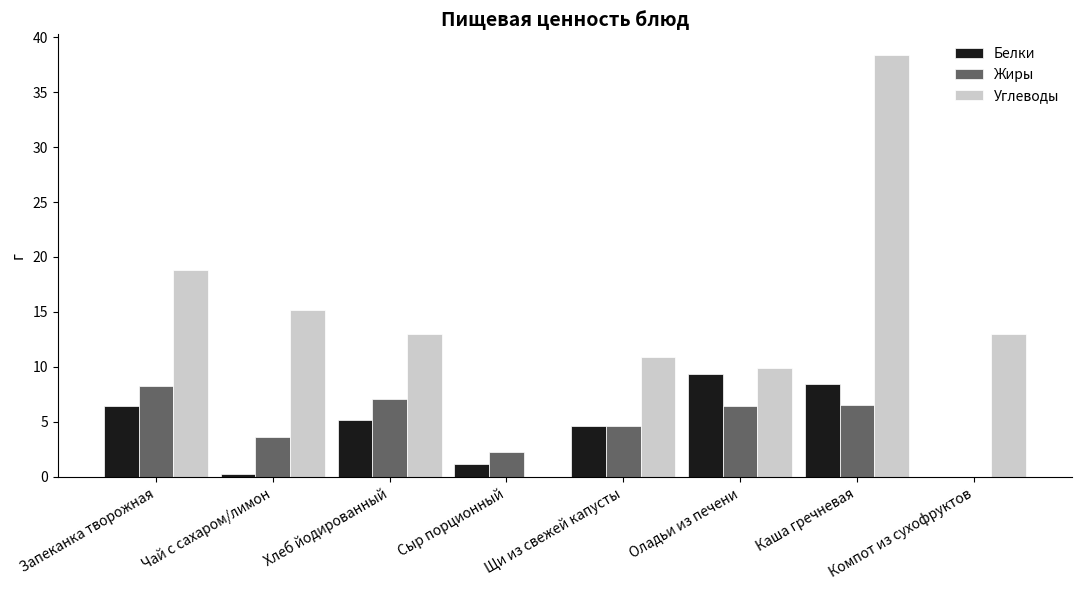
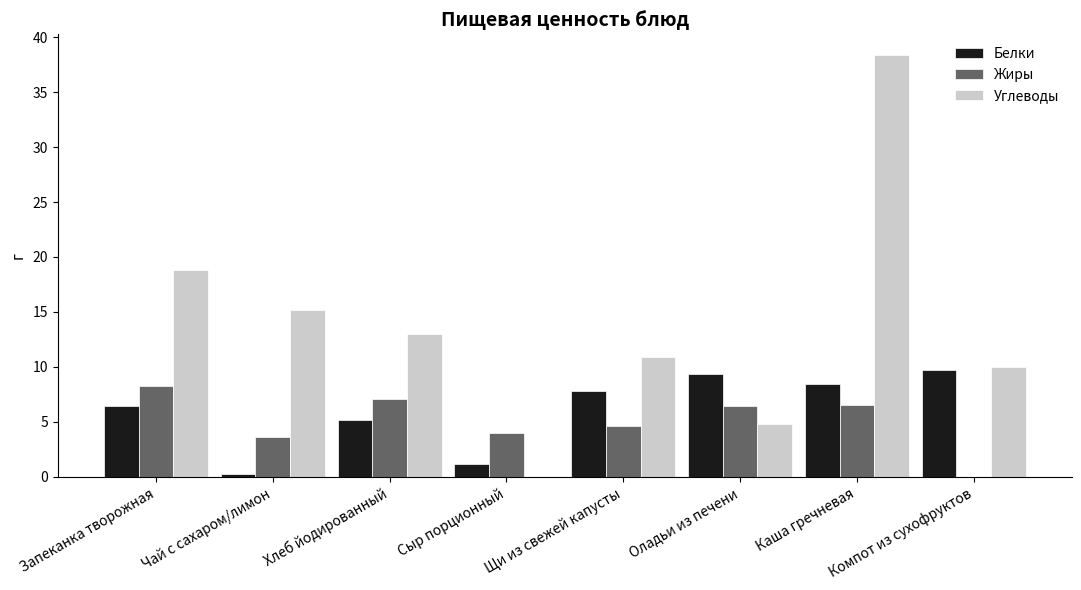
  {
    "Белки": {
      "Запеканка творожная": 6.4,
      "Чай с сахаром/лимон": 0.3,
      "Хлеб йодированный": 5.2,
      "Сыр порционный": 1.2,
-     "Щи из свежей капусты": 4.7,
+     "Щи из свежей капусты": 7.8,
      "Оладьи из печени": 9.4,
      "Каша гречневая": 8.5,
-     "Компот из сухофруктов": 0.0
+     "Компот из сухофруктов": 9.7
    },
    "Жиры": {
      "Запеканка творожная": 8.2,
      "Чай с сахаром/лимон": 3.6,
      "Хлеб йодированный": 7.1,
-     "Сыр порционный": 2.3,
+     "Сыр порционный": 4.0,
      "Щи из свежей капусты": 4.6,
      "Оладьи из печени": 6.5,
      "Каша гречневая": 6.6,
      "Компот из сухофруктов": 0.0
    },
    "Углеводы": {
      "Запеканка творожная": 18.8,
      "Чай с сахаром/лимон": 15.2,
      "Хлеб йодированный": 13.0,
      "Сыр порционный": 0.0,
      "Щи из свежей капусты": 10.9,
-     "Оладьи из печени": 9.9,
+     "Оладьи из печени": 4.8,
      "Каша гречневая": 38.3,
-     "Компот из сухофруктов": 13.0
+     "Компот из сухофруктов": 10.0
    }
  }
